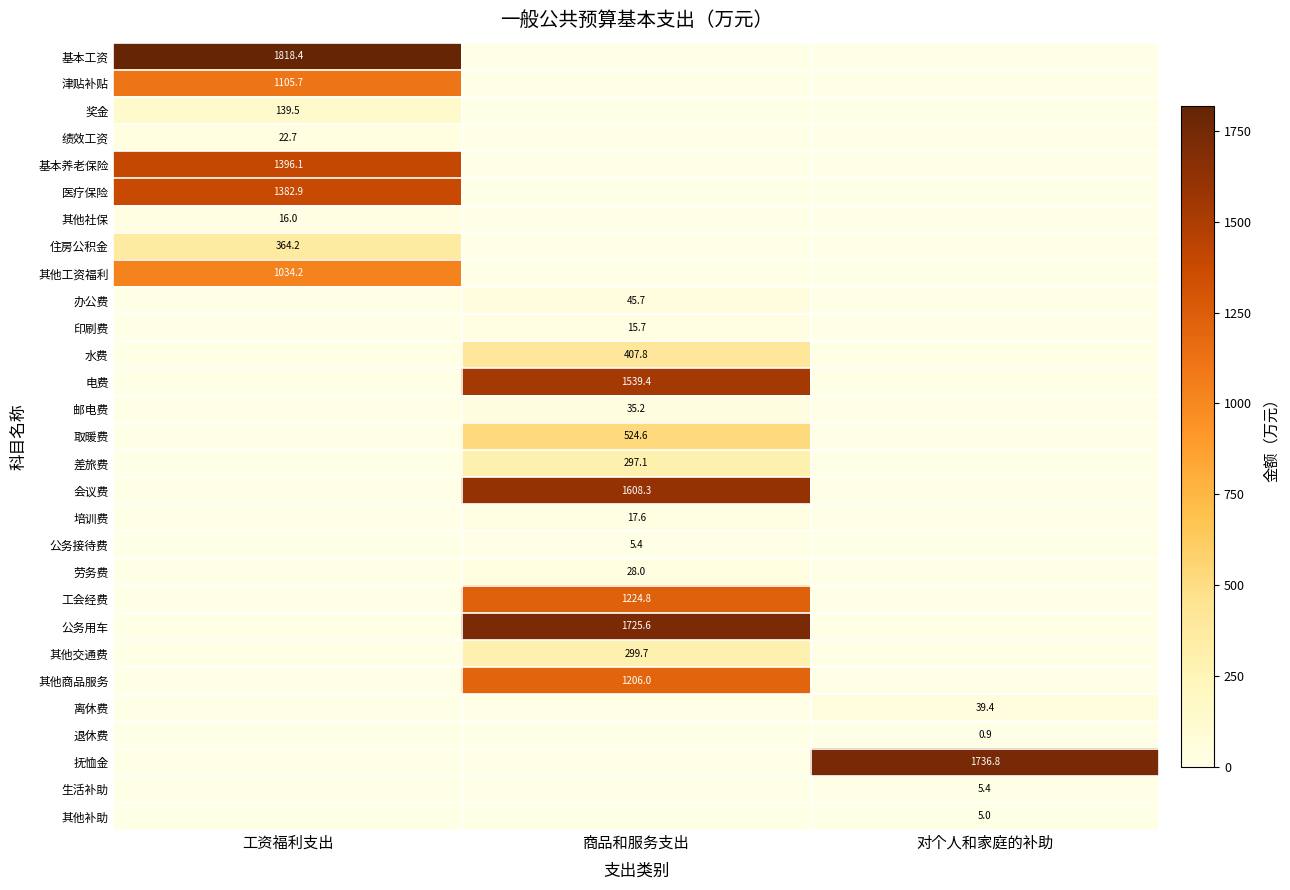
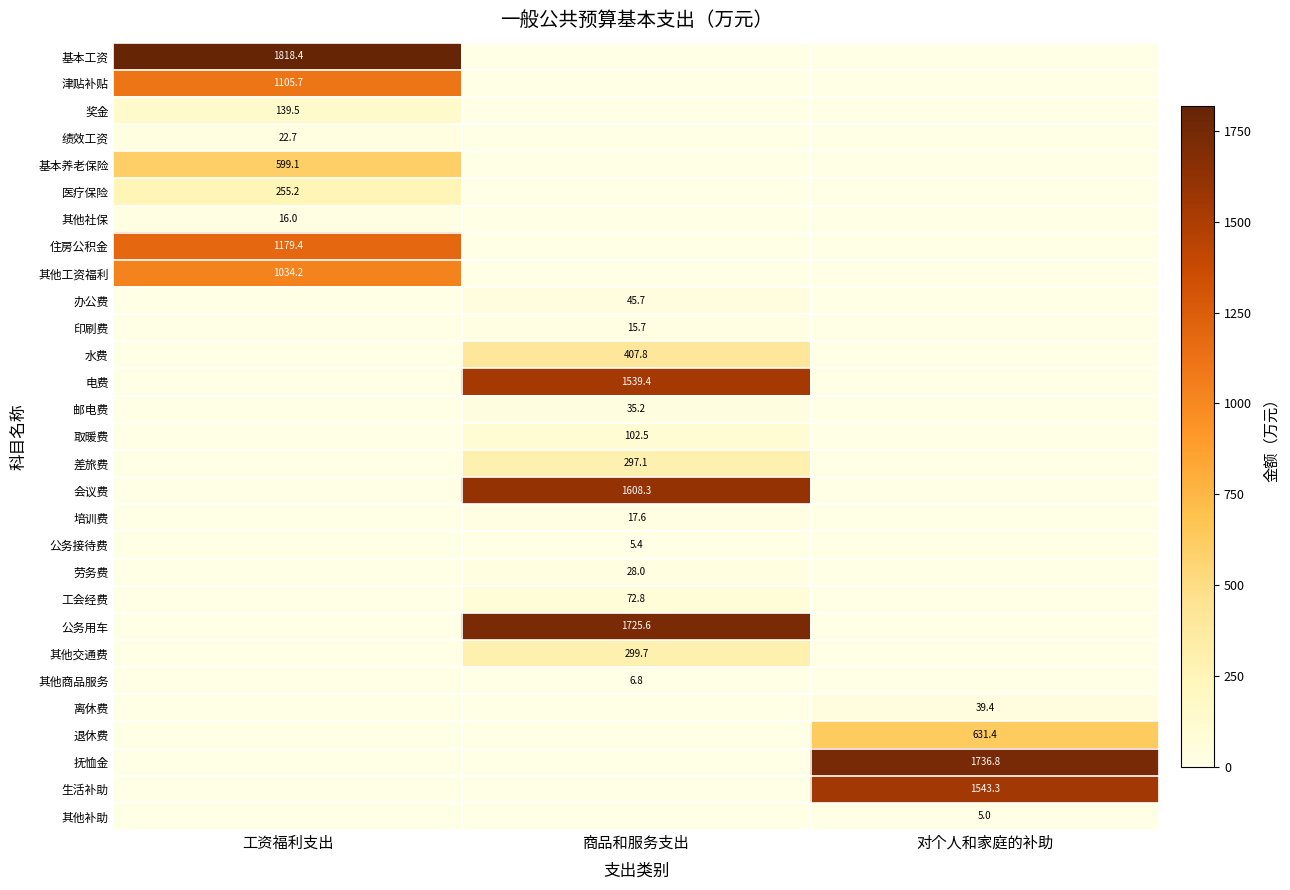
  {
    "基本工资": {
      "工资福利支出": 1818.4
    },
    "津贴补贴": {
      "工资福利支出": 1105.7
    },
    "奖金": {
      "工资福利支出": 139.5
    },
    "绩效工资": {
      "工资福利支出": 22.7
    },
    "基本养老保险": {
-     "工资福利支出": 1396.1
+     "工资福利支出": 599.1
    },
    "医疗保险": {
-     "工资福利支出": 1382.9
+     "工资福利支出": 255.2
    },
    "其他社保": {
      "工资福利支出": 16.0
    },
    "住房公积金": {
-     "工资福利支出": 364.2
+     "工资福利支出": 1179.4
    },
    "其他工资福利": {
      "工资福利支出": 1034.2
    },
    "办公费": {
      "商品和服务支出": 45.7
    },
    "印刷费": {
      "商品和服务支出": 15.7
    },
    "水费": {
      "商品和服务支出": 407.8
    },
    "电费": {
      "商品和服务支出": 1539.4
    },
    "邮电费": {
      "商品和服务支出": 35.2
    },
    "取暖费": {
-     "商品和服务支出": 524.6
+     "商品和服务支出": 102.5
    },
    "差旅费": {
      "商品和服务支出": 297.1
    },
    "会议费": {
      "商品和服务支出": 1608.3
    },
    "培训费": {
      "商品和服务支出": 17.6
    },
    "公务接待费": {
      "商品和服务支出": 5.4
    },
    "劳务费": {
      "商品和服务支出": 28.0
    },
    "工会经费": {
-     "商品和服务支出": 1224.8
+     "商品和服务支出": 72.8
    },
    "公务用车": {
      "商品和服务支出": 1725.6
    },
    "其他交通费": {
      "商品和服务支出": 299.7
    },
    "其他商品服务": {
-     "商品和服务支出": 1206.0
+     "商品和服务支出": 6.8
    },
    "离休费": {
      "对个人和家庭的补助": 39.4
    },
    "退休费": {
-     "对个人和家庭的补助": 0.9
+     "对个人和家庭的补助": 631.4
    },
    "抚恤金": {
      "对个人和家庭的补助": 1736.8
    },
    "生活补助": {
-     "对个人和家庭的补助": 5.4
+     "对个人和家庭的补助": 1543.3
    },
    "其他补助": {
      "对个人和家庭的补助": 5.0
    }
  }
